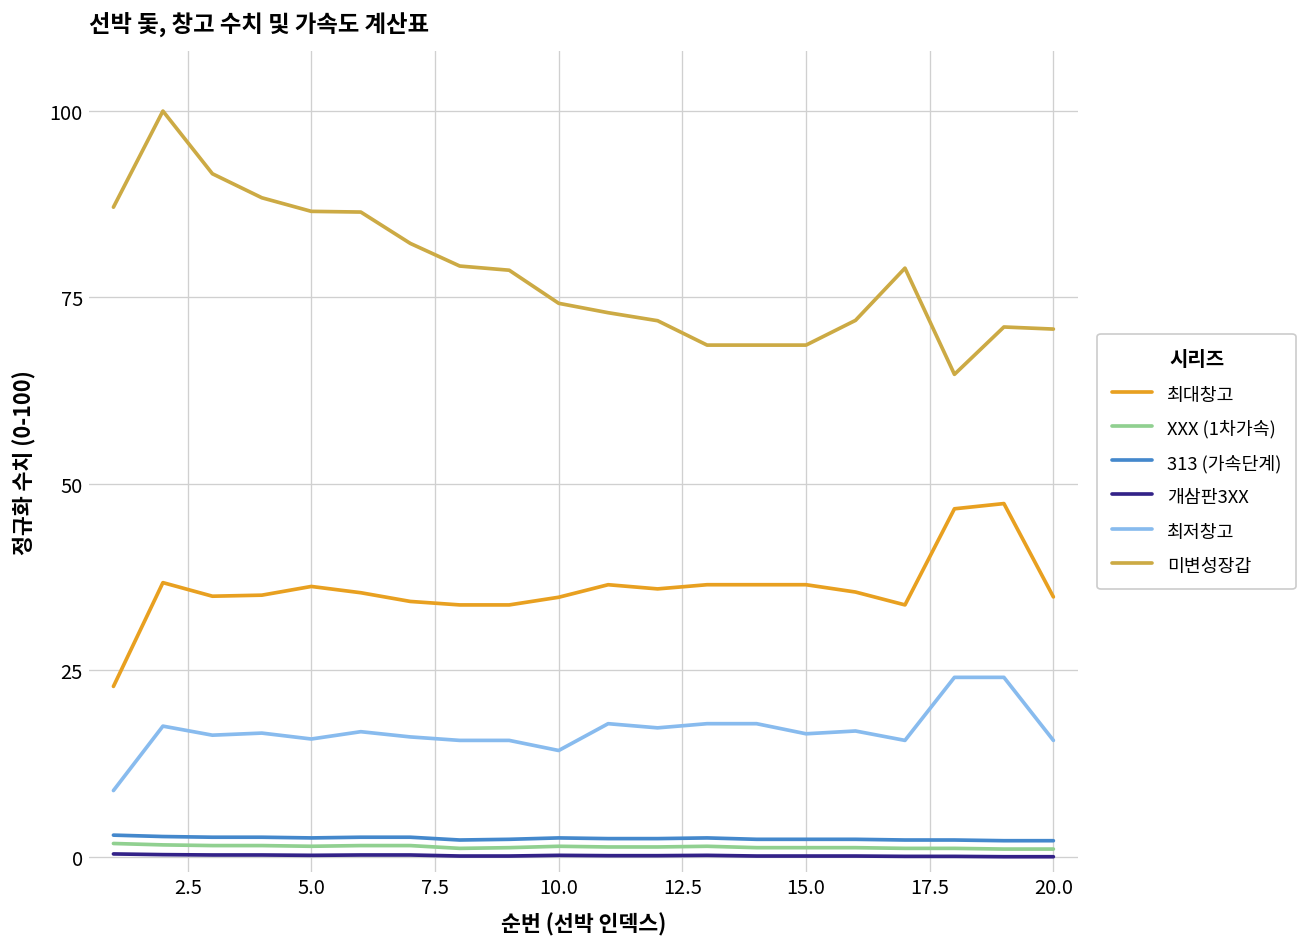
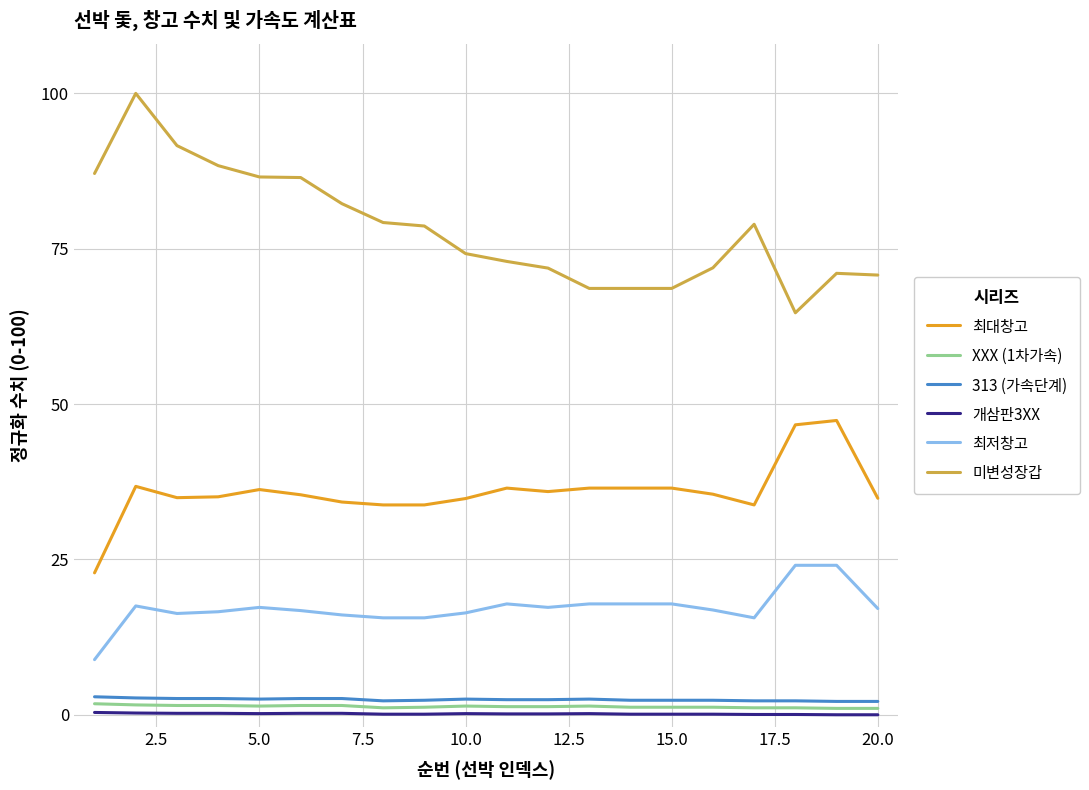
  {
    "XXX (1차가속)": {
      "5.0": 1,
      "10.0": 1,
      "15.0": 1,
      "20.0": 1
    },
    "313 (가속단계)": {
      "5.0": 3,
      "10.0": 3,
      "15.0": 2,
      "20.0": 2
    },
    "개삼판3XX": {
      "5.0": 0,
      "10.0": 0,
      "15.0": 0,
      "20.0": 0
    },
    "최저창고": {
-     "5.0": 16,
-     "10.0": 14,
-     "15.0": 16,
-     "20.0": 16
+     "5.0": 17,
+     "10.0": 16,
+     "15.0": 18,
+     "20.0": 17
    }
  }
